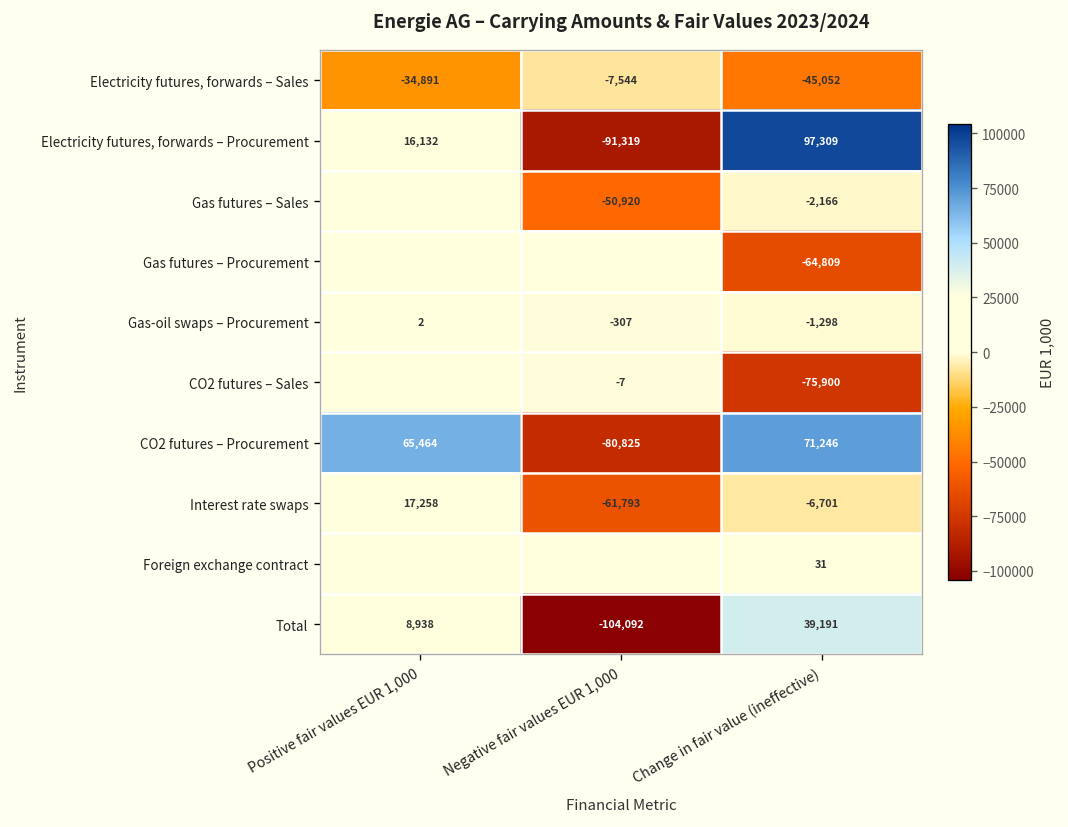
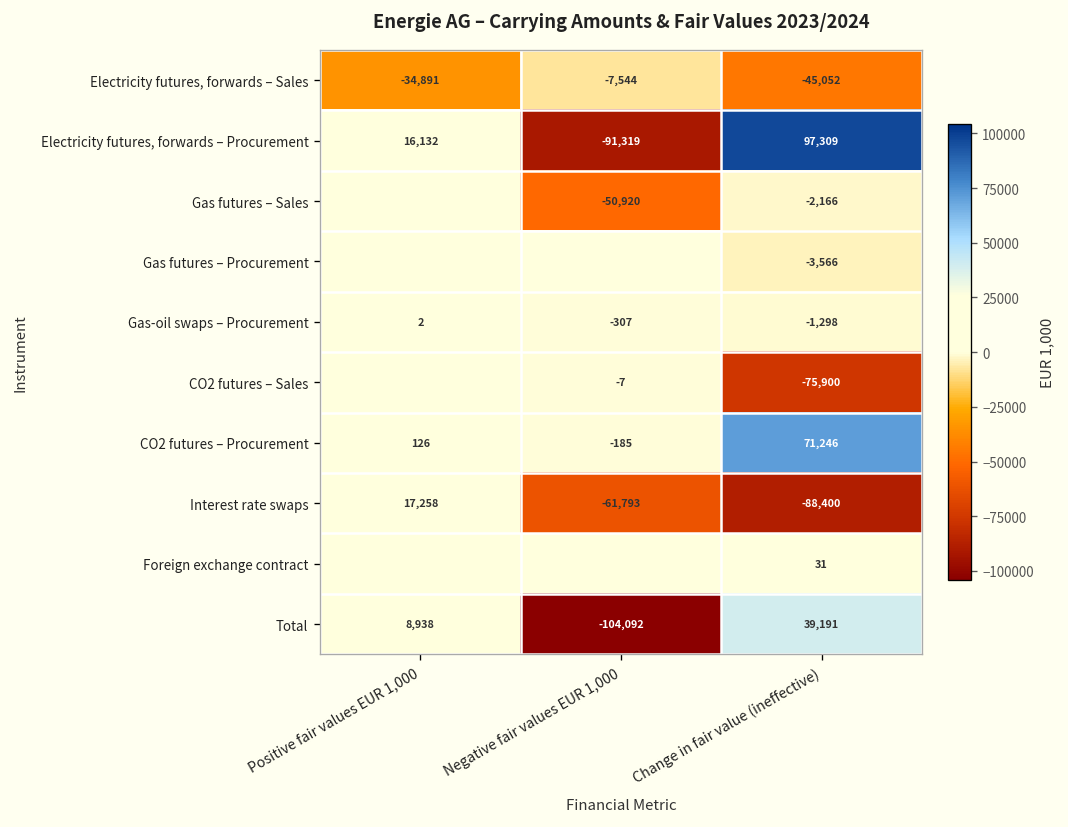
  {
    "Electricity futures, forwards – Sales": {
      "Positive fair values EUR 1,000": "-34,891",
      "Negative fair values EUR 1,000": "-7,544",
      "Change in fair value (ineffective)": "-45,052"
    },
    "Electricity futures, forwards – Procurement": {
      "Positive fair values EUR 1,000": "16,132",
      "Negative fair values EUR 1,000": "-91,319",
      "Change in fair value (ineffective)": "97,309"
    },
    "Gas futures – Sales": {
      "Negative fair values EUR 1,000": "-50,920",
      "Change in fair value (ineffective)": "-2,166"
    },
    "Gas futures – Procurement": {
-     "Change in fair value (ineffective)": "-64,809"
+     "Change in fair value (ineffective)": "-3,566"
    },
    "Gas-oil swaps – Procurement": {
      "Positive fair values EUR 1,000": "2",
      "Negative fair values EUR 1,000": "-307",
      "Change in fair value (ineffective)": "-1,298"
    },
    "CO2 futures – Sales": {
      "Negative fair values EUR 1,000": "-7",
      "Change in fair value (ineffective)": "-75,900"
    },
    "CO2 futures – Procurement": {
-     "Positive fair values EUR 1,000": "65,464",
-     "Negative fair values EUR 1,000": "-80,825",
+     "Positive fair values EUR 1,000": "126",
+     "Negative fair values EUR 1,000": "-185",
      "Change in fair value (ineffective)": "71,246"
    },
    "Interest rate swaps": {
      "Positive fair values EUR 1,000": "17,258",
      "Negative fair values EUR 1,000": "-61,793",
-     "Change in fair value (ineffective)": "-6,701"
+     "Change in fair value (ineffective)": "-88,400"
    },
    "Foreign exchange contract": {
      "Change in fair value (ineffective)": "31"
    },
    "Total": {
      "Positive fair values EUR 1,000": "8,938",
      "Negative fair values EUR 1,000": "-104,092",
      "Change in fair value (ineffective)": "39,191"
    }
  }
